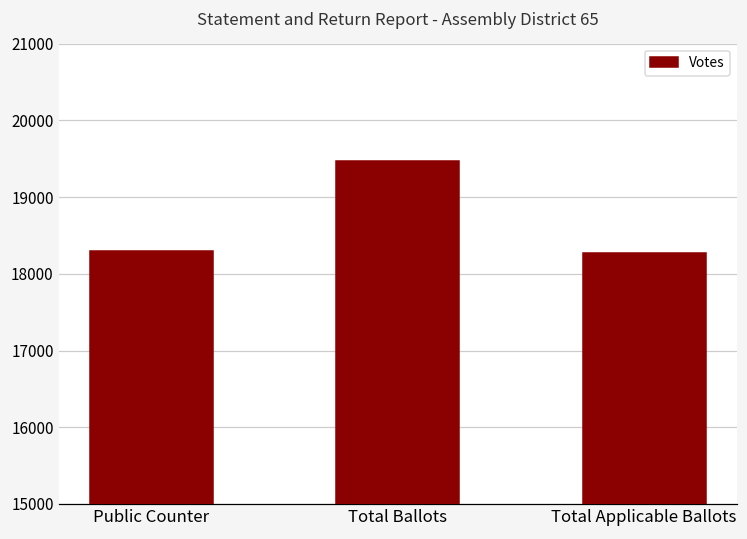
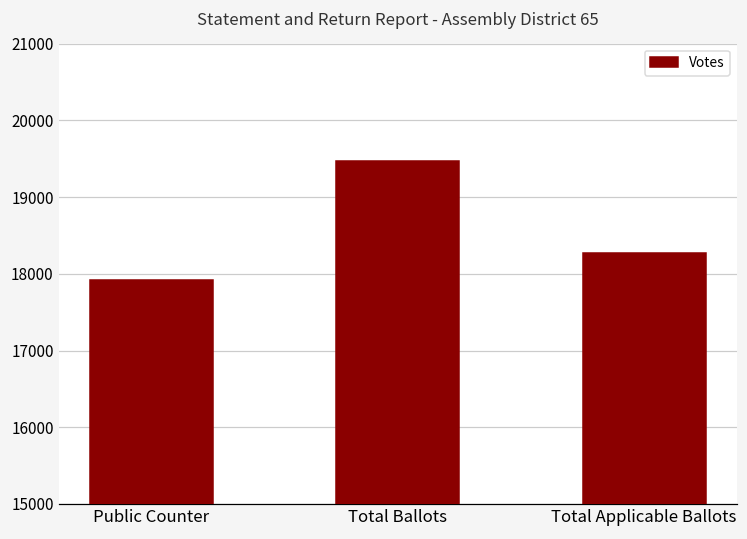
  {
-   "Public Counter": 18300,
+   "Public Counter": 17900,
    "Total Ballots": 19500,
    "Total Applicable Ballots": 18300
  }
